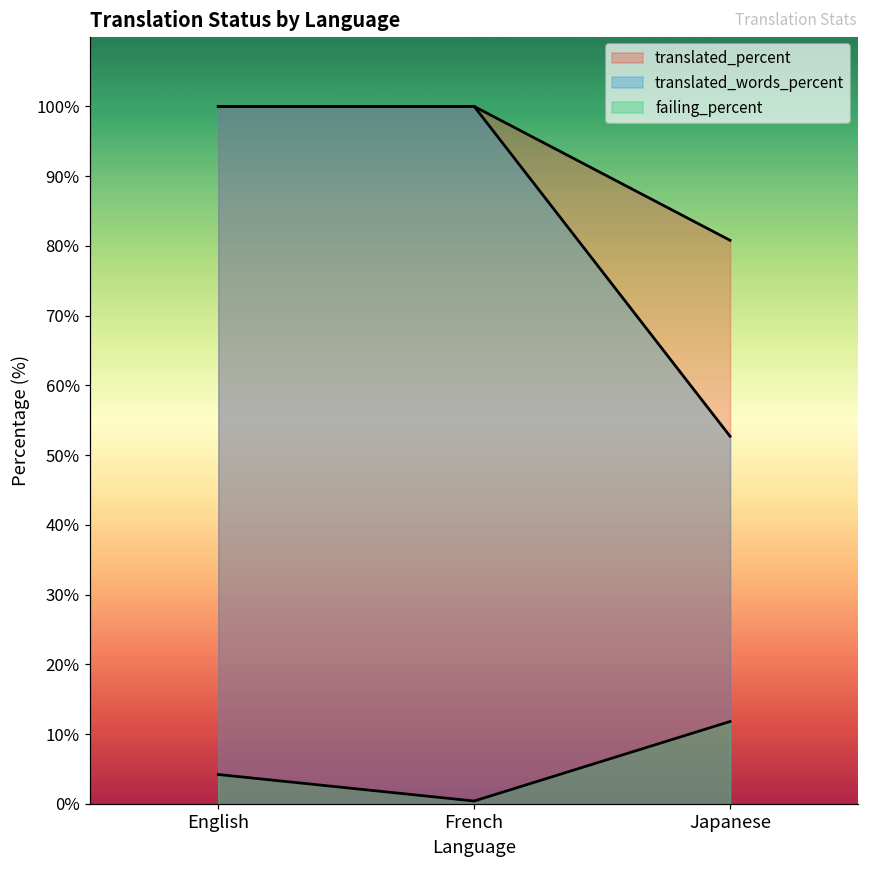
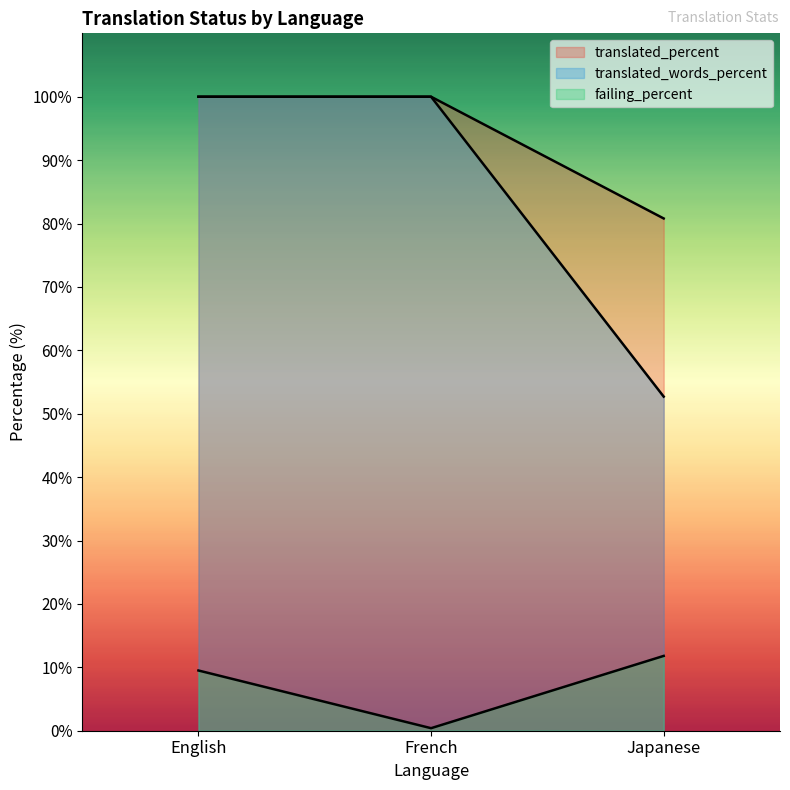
  {
    "translated_percent": {
      "Japanese": "81%"
    },
    "translated_words_percent": {
      "Japanese": "53%"
    },
    "failing_percent": {
-     "English": "4%",
+     "English": "10%",
      "French": "0%",
      "Japanese": "12%"
    }
  }
